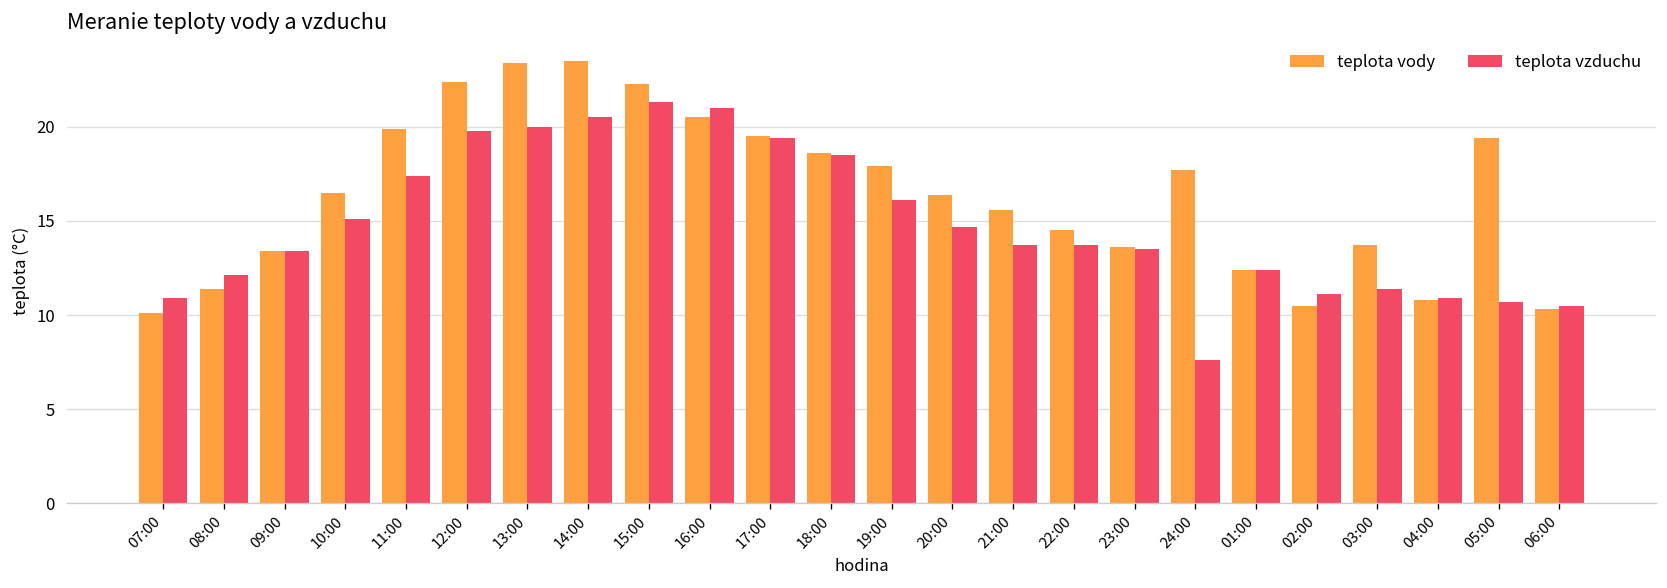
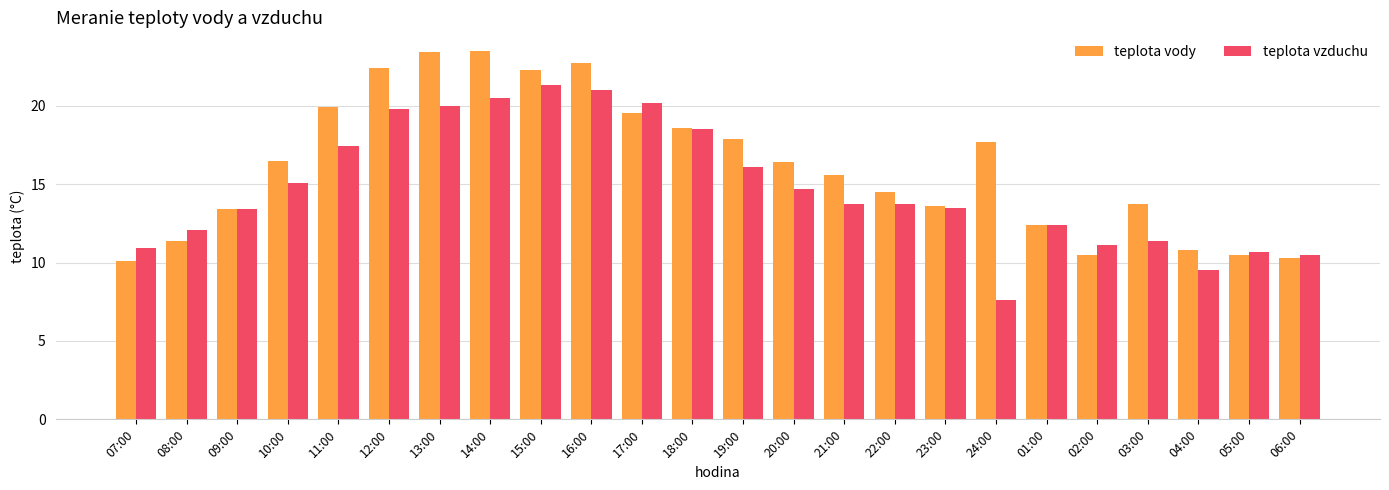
  {
    "teplota vody": {
      "07:00": 10.1,
      "08:00": 11.4,
      "09:00": 13.4,
      "10:00": 16.5,
      "11:00": 19.9,
      "12:00": 22.4,
      "13:00": 23.4,
      "14:00": 23.5,
      "15:00": 22.3,
-     "16:00": 20.5,
+     "16:00": 22.7,
      "17:00": 19.5,
      "18:00": 18.6,
      "19:00": 17.9,
      "20:00": 16.4,
      "21:00": 15.6,
      "22:00": 14.5,
      "23:00": 13.6,
      "24:00": 17.7,
      "01:00": 12.4,
      "02:00": 10.5,
      "03:00": 13.7,
      "04:00": 10.8,
-     "05:00": 19.4,
+     "05:00": 10.5,
      "06:00": 10.3
    },
    "teplota vzduchu": {
      "07:00": 10.9,
      "08:00": 12.1,
      "09:00": 13.4,
      "10:00": 15.1,
      "11:00": 17.4,
      "12:00": 19.8,
      "13:00": 20.0,
      "14:00": 20.5,
      "15:00": 21.3,
      "16:00": 21.0,
-     "17:00": 19.4,
+     "17:00": 20.2,
      "18:00": 18.5,
      "19:00": 16.1,
      "20:00": 14.7,
      "21:00": 13.7,
      "22:00": 13.7,
      "23:00": 13.5,
      "24:00": 7.6,
      "01:00": 12.4,
      "02:00": 11.1,
      "03:00": 11.4,
-     "04:00": 10.9,
+     "04:00": 9.5,
      "05:00": 10.7,
      "06:00": 10.5
    }
  }
